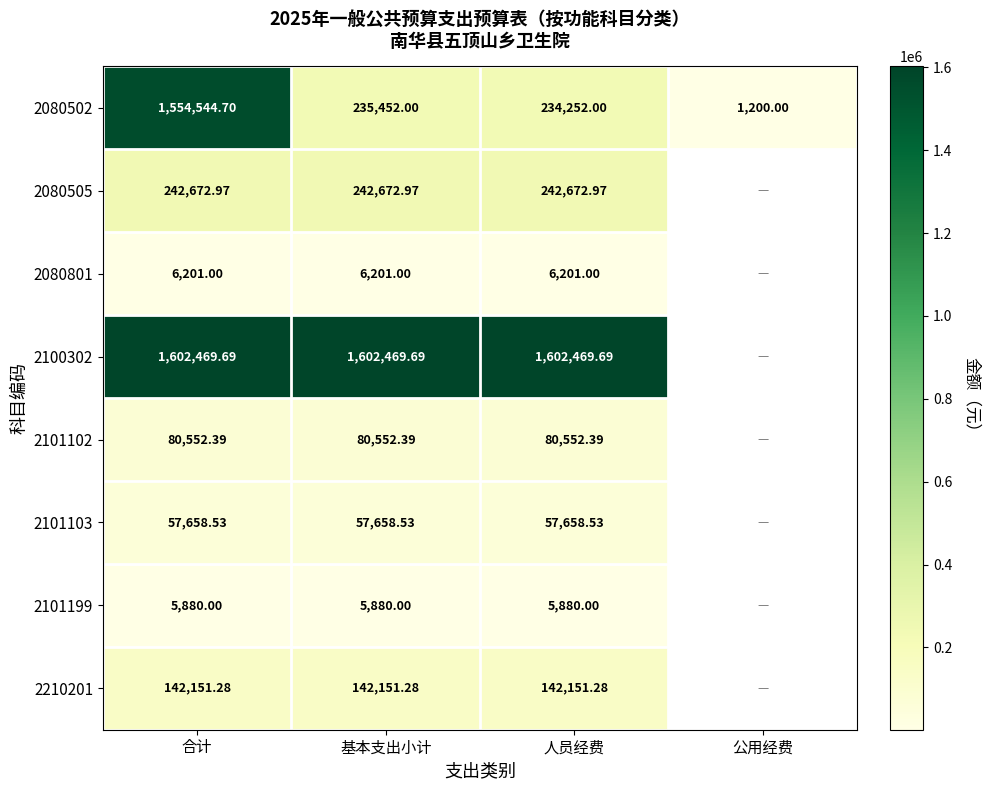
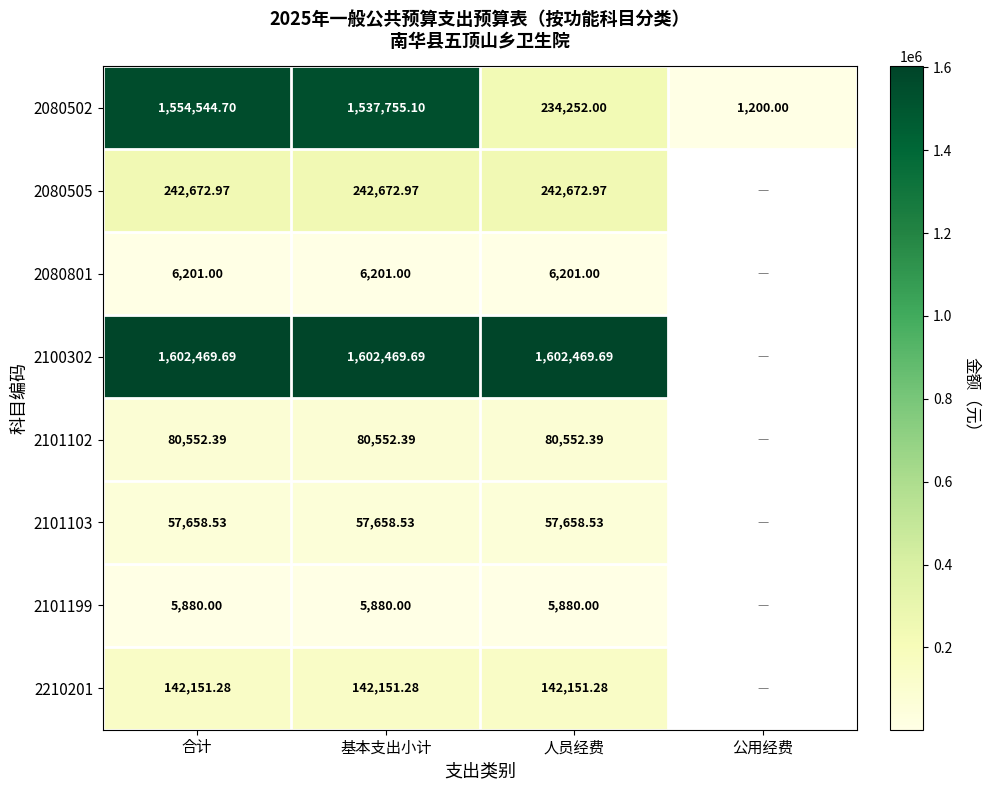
  {
    "2080502": {
      "合计": "1,554,544.70",
-     "基本支出小计": "235,452.00",
+     "基本支出小计": "1,537,755.10",
      "人员经费": "234,252.00",
      "公用经费": "1,200.00"
    },
    "2080505": {
      "合计": "242,672.97",
      "基本支出小计": "242,672.97",
      "人员经费": "242,672.97"
    },
    "2080801": {
      "合计": "6,201.00",
      "基本支出小计": "6,201.00",
      "人员经费": "6,201.00"
    },
    "2100302": {
      "合计": "1,602,469.69",
      "基本支出小计": "1,602,469.69",
      "人员经费": "1,602,469.69"
    },
    "2101102": {
      "合计": "80,552.39",
      "基本支出小计": "80,552.39",
      "人员经费": "80,552.39"
    },
    "2101103": {
      "合计": "57,658.53",
      "基本支出小计": "57,658.53",
      "人员经费": "57,658.53"
    },
    "2101199": {
      "合计": "5,880.00",
      "基本支出小计": "5,880.00",
      "人员经费": "5,880.00"
    },
    "2210201": {
      "合计": "142,151.28",
      "基本支出小计": "142,151.28",
      "人员经费": "142,151.28"
    }
  }
